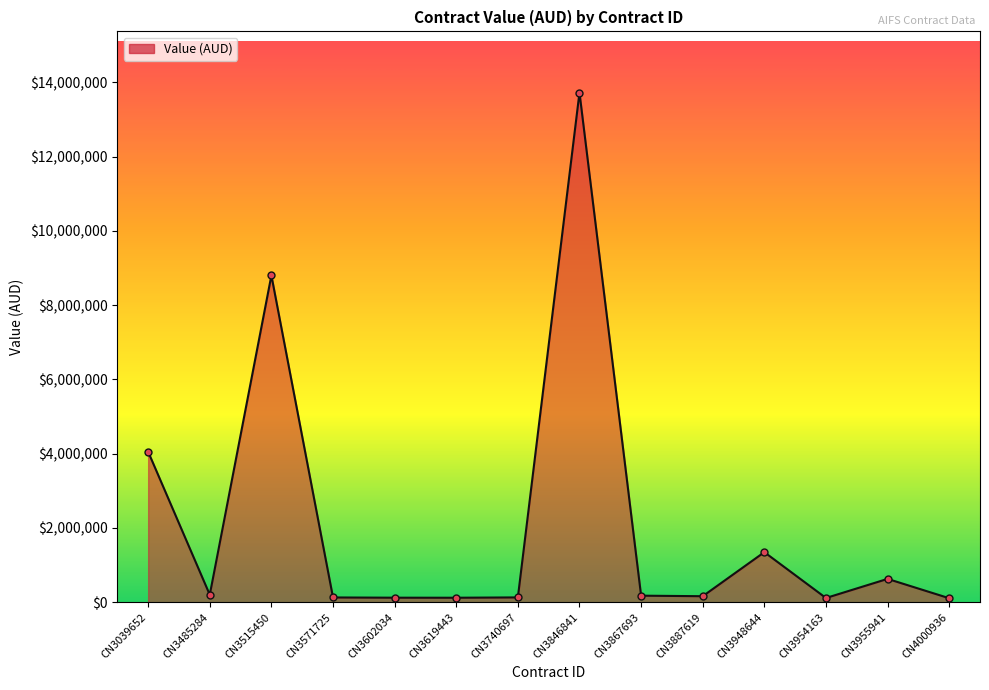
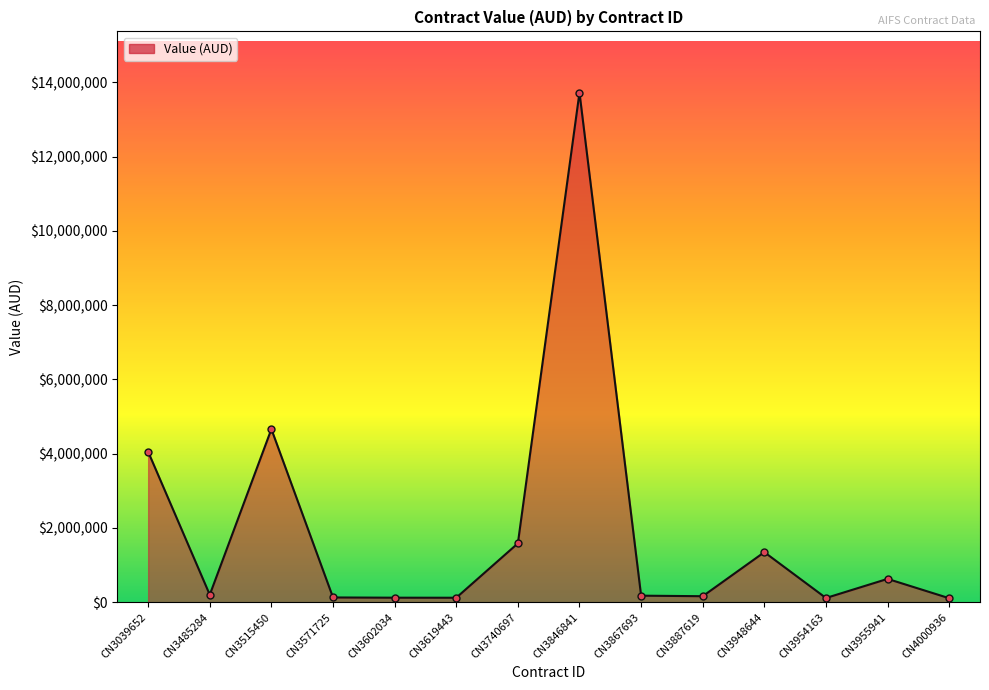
  {
    "CN3039652": "$4,100,000",
    "CN3485284": "$200,000",
-   "CN3515450": "$8,800,000",
+   "CN3515450": "$4,700,000",
    "CN3571725": "$100,000",
    "CN3602034": "$100,000",
    "CN3619443": "$100,000",
-   "CN3740697": "$100,000",
+   "CN3740697": "$1,600,000",
    "CN3846841": "$13,700,000",
    "CN3867693": "$200,000",
    "CN3887619": "$200,000",
    "CN3948644": "$1,300,000",
    "CN3954163": "$100,000",
    "CN3955941": "$600,000",
    "CN4000936": "$100,000"
  }
